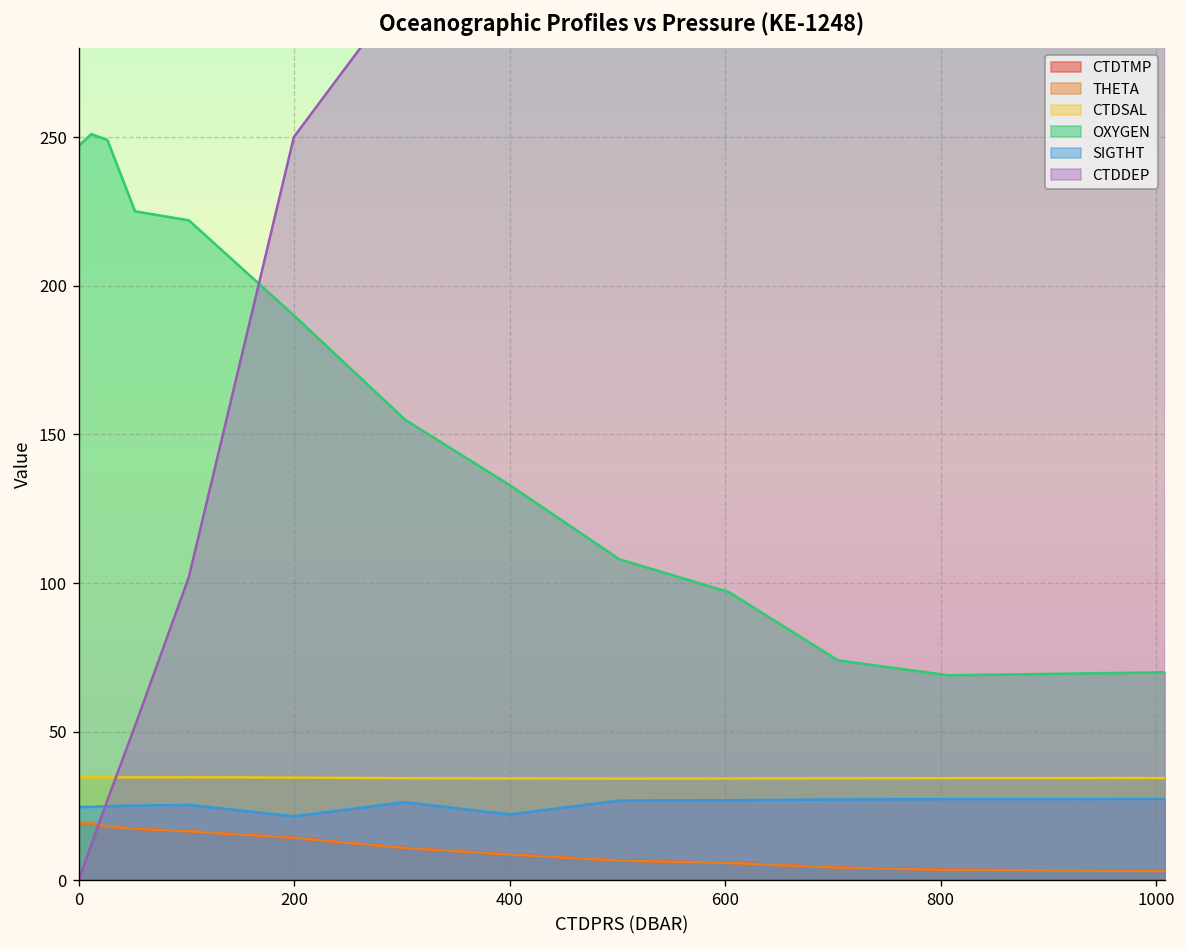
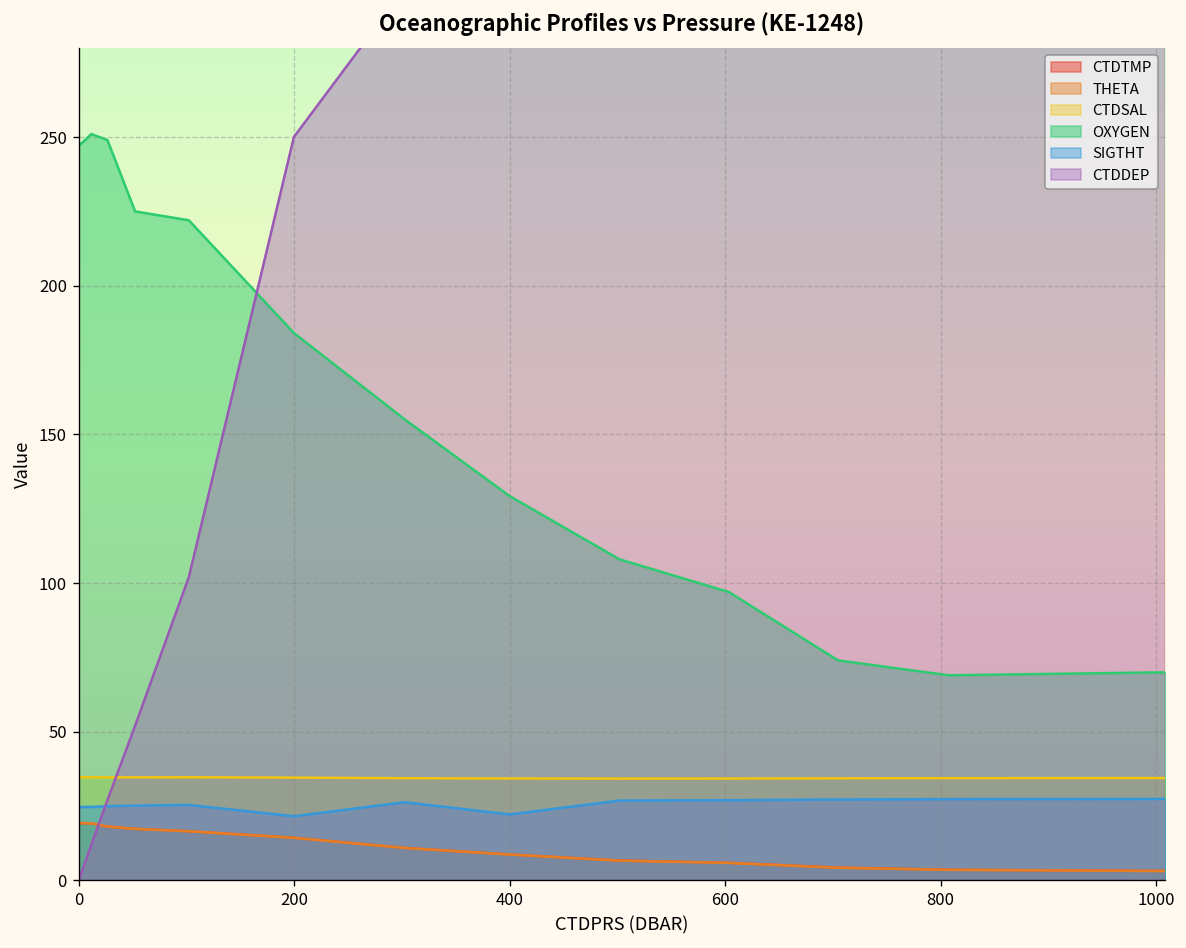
  {
    "OXYGEN": {
      "0": 247,
-     "200": 190,
-     "400": 133
+     "200": 184,
+     "400": 129
    },
    "SIGTHT": {
      "0": 25,
      "200": 22,
      "400": 22
    },
    "CTDDEP": {
      "0": 0,
      "200": 250
    }
  }
